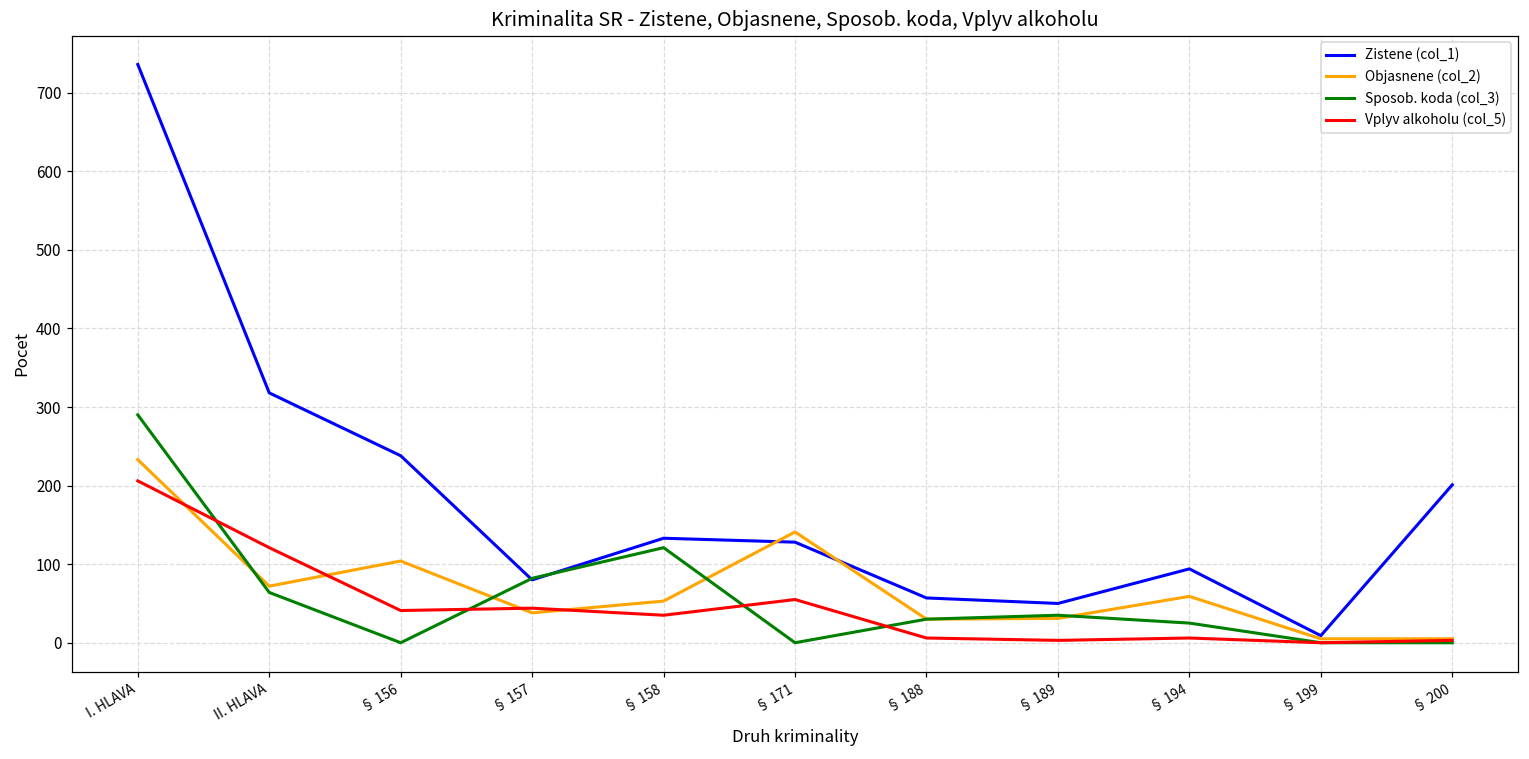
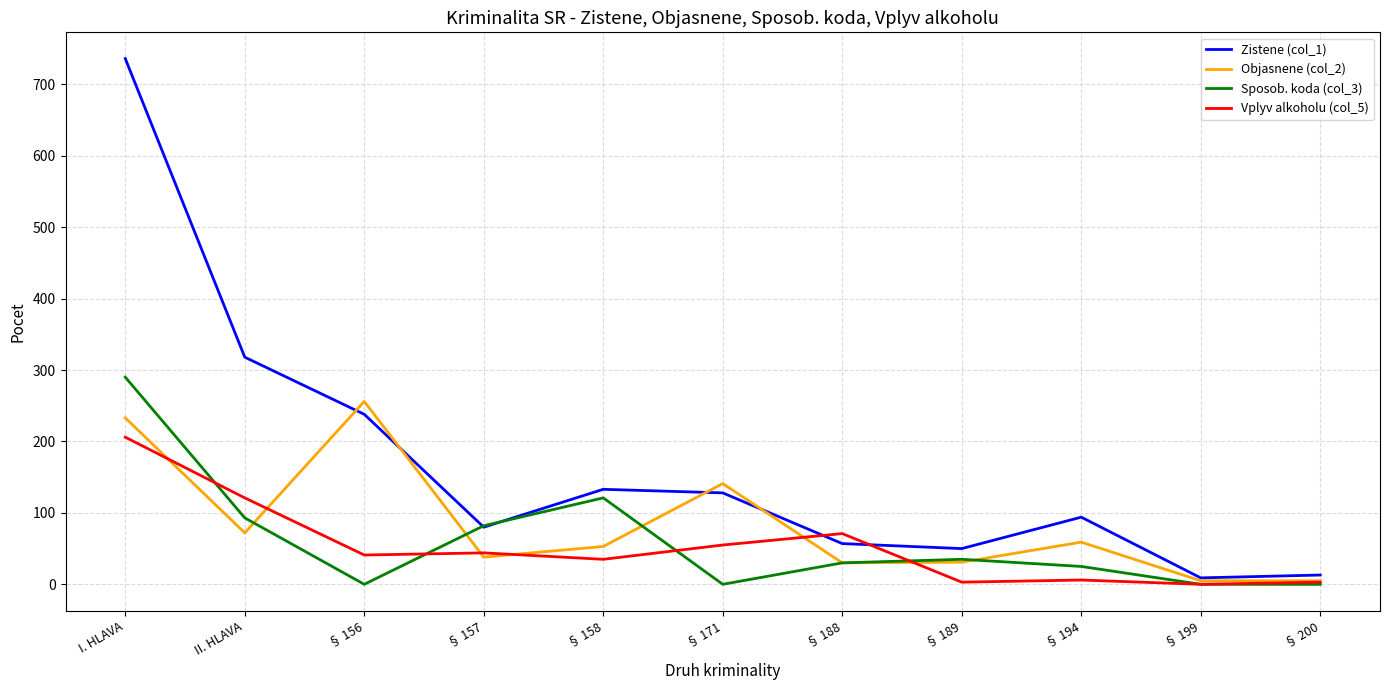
  {
    "Zistene (col_1)": {
      "I. HLAVA": 740,
      "II. HLAVA": 320,
      "§ 156": 240,
      "§ 158": 130,
      "§ 171": 130,
      "§ 188": 60,
      "§ 189": 50,
      "§ 194": 90,
      "§ 199": 10,
-     "§ 200": 200
+     "§ 200": 10
    },
    "Objasnene (col_2)": {
      "I. HLAVA": 230,
      "II. HLAVA": 70,
-     "§ 156": 100,
+     "§ 156": 260,
      "§ 157": 40,
      "§ 158": 50,
      "§ 171": 140,
      "§ 189": 30,
      "§ 194": 60,
      "§ 199": 10
    },
    "Sposob. koda (col_3)": {
      "I. HLAVA": 290,
-     "II. HLAVA": 60,
+     "II. HLAVA": 90,
      "§ 156": 0,
      "§ 158": 120,
      "§ 171": 0,
      "§ 189": 40,
      "§ 194": 30
    },
    "Vplyv alkoholu (col_5)": {
      "I. HLAVA": 210,
      "II. HLAVA": 120,
      "§ 156": 40,
      "§ 157": 40,
      "§ 158": 40,
      "§ 171": 60,
-     "§ 188": 10,
+     "§ 188": 70,
      "§ 189": 0,
      "§ 194": 10
    }
  }
